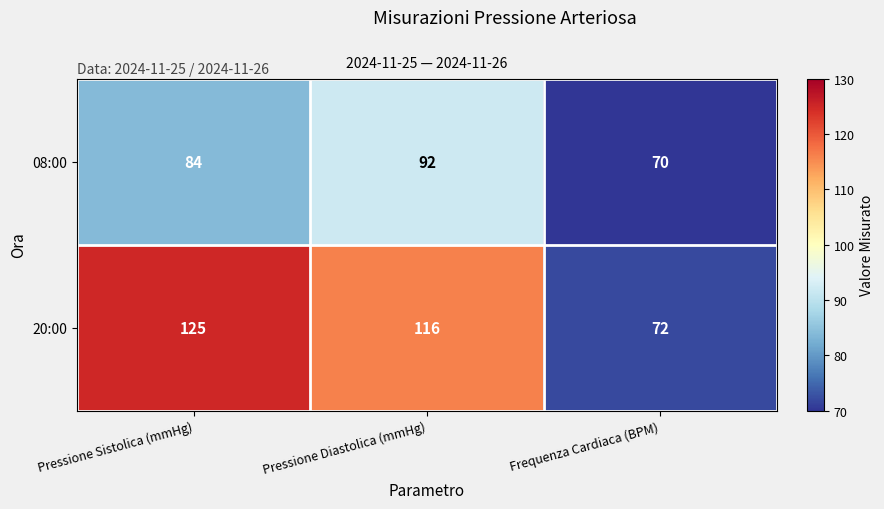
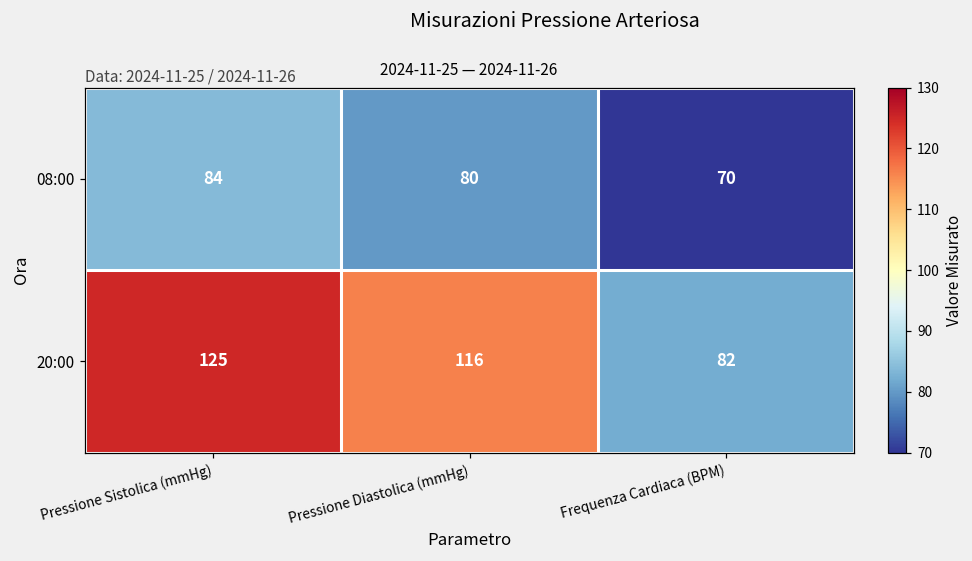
  {
    "08:00": {
      "Pressione Sistolica (mmHg)": 84,
-     "Pressione Diastolica (mmHg)": 92,
+     "Pressione Diastolica (mmHg)": 80,
      "Frequenza Cardiaca (BPM)": 70
    },
    "20:00": {
      "Pressione Sistolica (mmHg)": 125,
      "Pressione Diastolica (mmHg)": 116,
-     "Frequenza Cardiaca (BPM)": 72
+     "Frequenza Cardiaca (BPM)": 82
    }
  }
